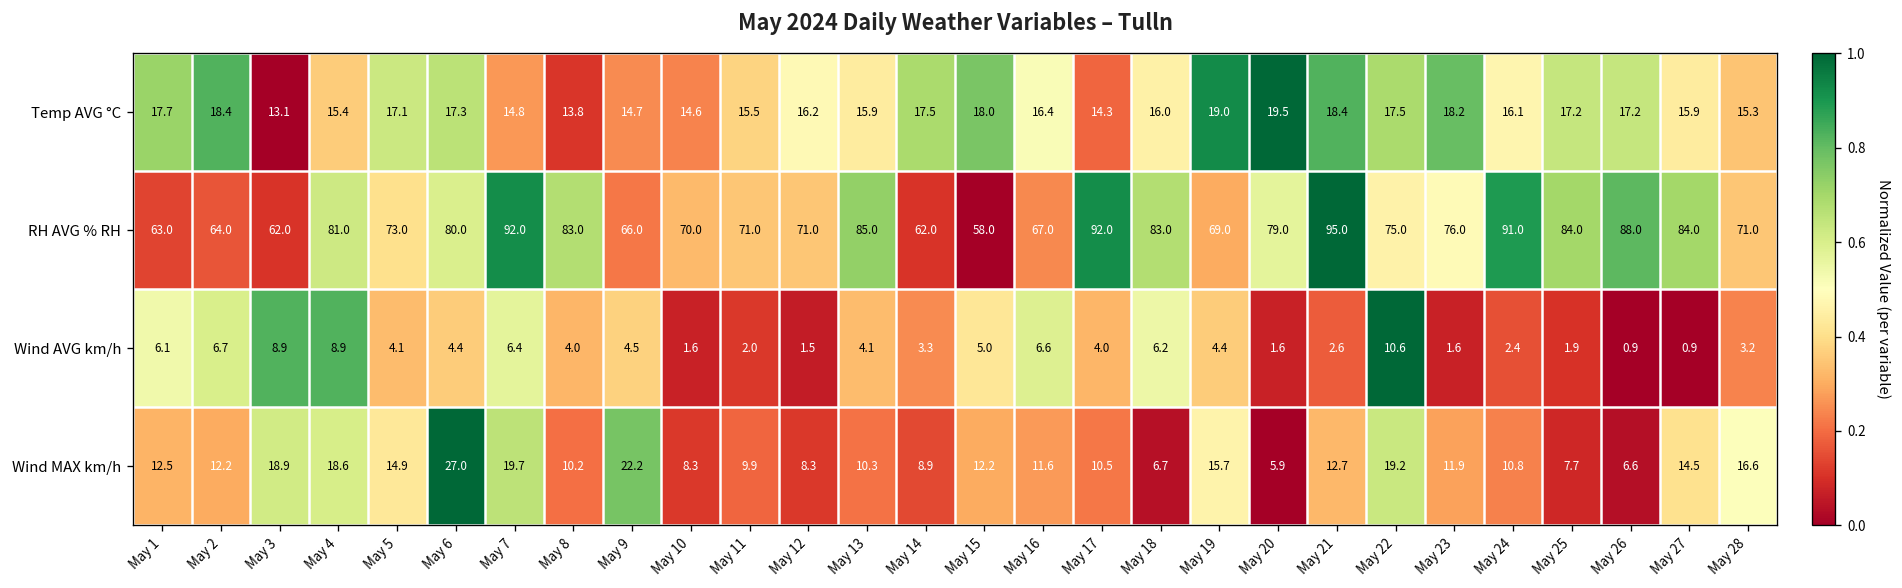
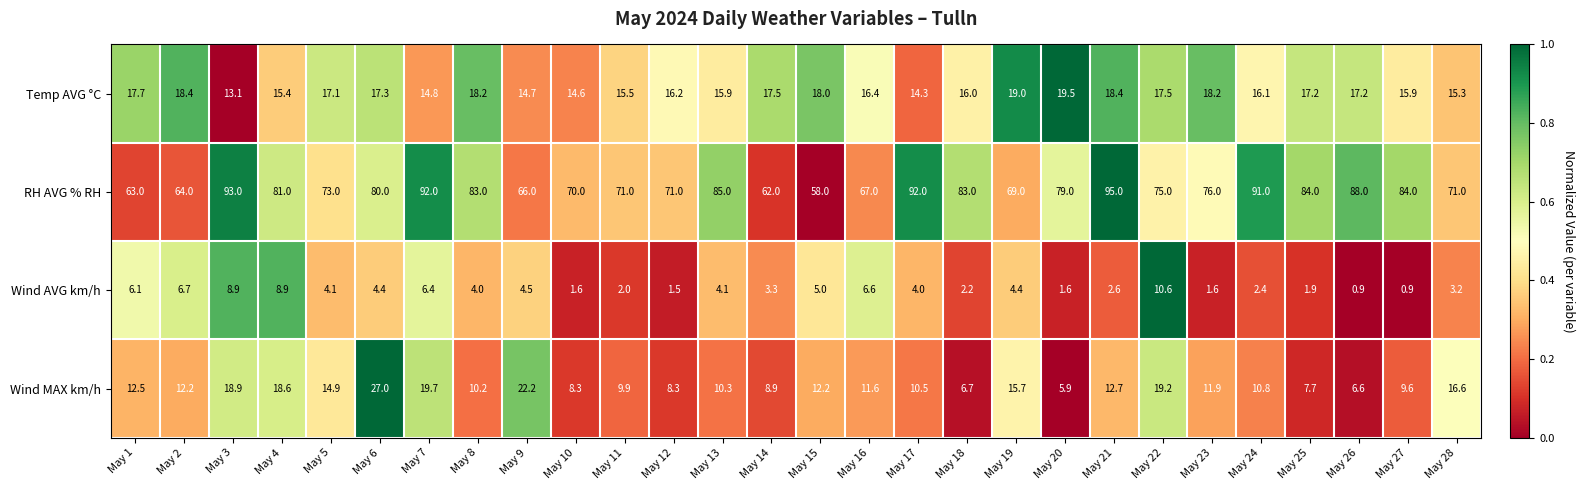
  {
    "Temp AVG °C": {
      "May 1": 17.7,
      "May 2": 18.4,
      "May 3": 13.1,
      "May 4": 15.4,
      "May 5": 17.1,
      "May 6": 17.3,
      "May 7": 14.8,
-     "May 8": 13.8,
+     "May 8": 18.2,
      "May 9": 14.7,
      "May 10": 14.6,
      "May 11": 15.5,
      "May 12": 16.2,
      "May 13": 15.9,
      "May 14": 17.5,
      "May 15": 18.0,
      "May 16": 16.4,
      "May 17": 14.3,
      "May 18": 16.0,
      "May 19": 19.0,
      "May 20": 19.5,
      "May 21": 18.4,
      "May 22": 17.5,
      "May 23": 18.2,
      "May 24": 16.1,
      "May 25": 17.2,
      "May 26": 17.2,
      "May 27": 15.9,
      "May 28": 15.3
    },
    "RH AVG % RH": {
      "May 1": 63.0,
      "May 2": 64.0,
-     "May 3": 62.0,
+     "May 3": 93.0,
      "May 4": 81.0,
      "May 5": 73.0,
      "May 6": 80.0,
      "May 7": 92.0,
      "May 8": 83.0,
      "May 9": 66.0,
      "May 10": 70.0,
      "May 11": 71.0,
      "May 12": 71.0,
      "May 13": 85.0,
      "May 14": 62.0,
      "May 15": 58.0,
      "May 16": 67.0,
      "May 17": 92.0,
      "May 18": 83.0,
      "May 19": 69.0,
      "May 20": 79.0,
      "May 21": 95.0,
      "May 22": 75.0,
      "May 23": 76.0,
      "May 24": 91.0,
      "May 25": 84.0,
      "May 26": 88.0,
      "May 27": 84.0,
      "May 28": 71.0
    },
    "Wind AVG km/h": {
      "May 1": 6.1,
      "May 2": 6.7,
      "May 3": 8.9,
      "May 4": 8.9,
      "May 5": 4.1,
      "May 6": 4.4,
      "May 7": 6.4,
      "May 8": 4.0,
      "May 9": 4.5,
      "May 10": 1.6,
      "May 11": 2.0,
      "May 12": 1.5,
      "May 13": 4.1,
      "May 14": 3.3,
      "May 15": 5.0,
      "May 16": 6.6,
      "May 17": 4.0,
-     "May 18": 6.2,
+     "May 18": 2.2,
      "May 19": 4.4,
      "May 20": 1.6,
      "May 21": 2.6,
      "May 22": 10.6,
      "May 23": 1.6,
      "May 24": 2.4,
      "May 25": 1.9,
      "May 26": 0.9,
      "May 27": 0.9,
      "May 28": 3.2
    },
    "Wind MAX km/h": {
      "May 1": 12.5,
      "May 2": 12.2,
      "May 3": 18.9,
      "May 4": 18.6,
      "May 5": 14.9,
      "May 6": 27.0,
      "May 7": 19.7,
      "May 8": 10.2,
      "May 9": 22.2,
      "May 10": 8.3,
      "May 11": 9.9,
      "May 12": 8.3,
      "May 13": 10.3,
      "May 14": 8.9,
      "May 15": 12.2,
      "May 16": 11.6,
      "May 17": 10.5,
      "May 18": 6.7,
      "May 19": 15.7,
      "May 20": 5.9,
      "May 21": 12.7,
      "May 22": 19.2,
      "May 23": 11.9,
      "May 24": 10.8,
      "May 25": 7.7,
      "May 26": 6.6,
-     "May 27": 14.5,
+     "May 27": 9.6,
      "May 28": 16.6
    }
  }
